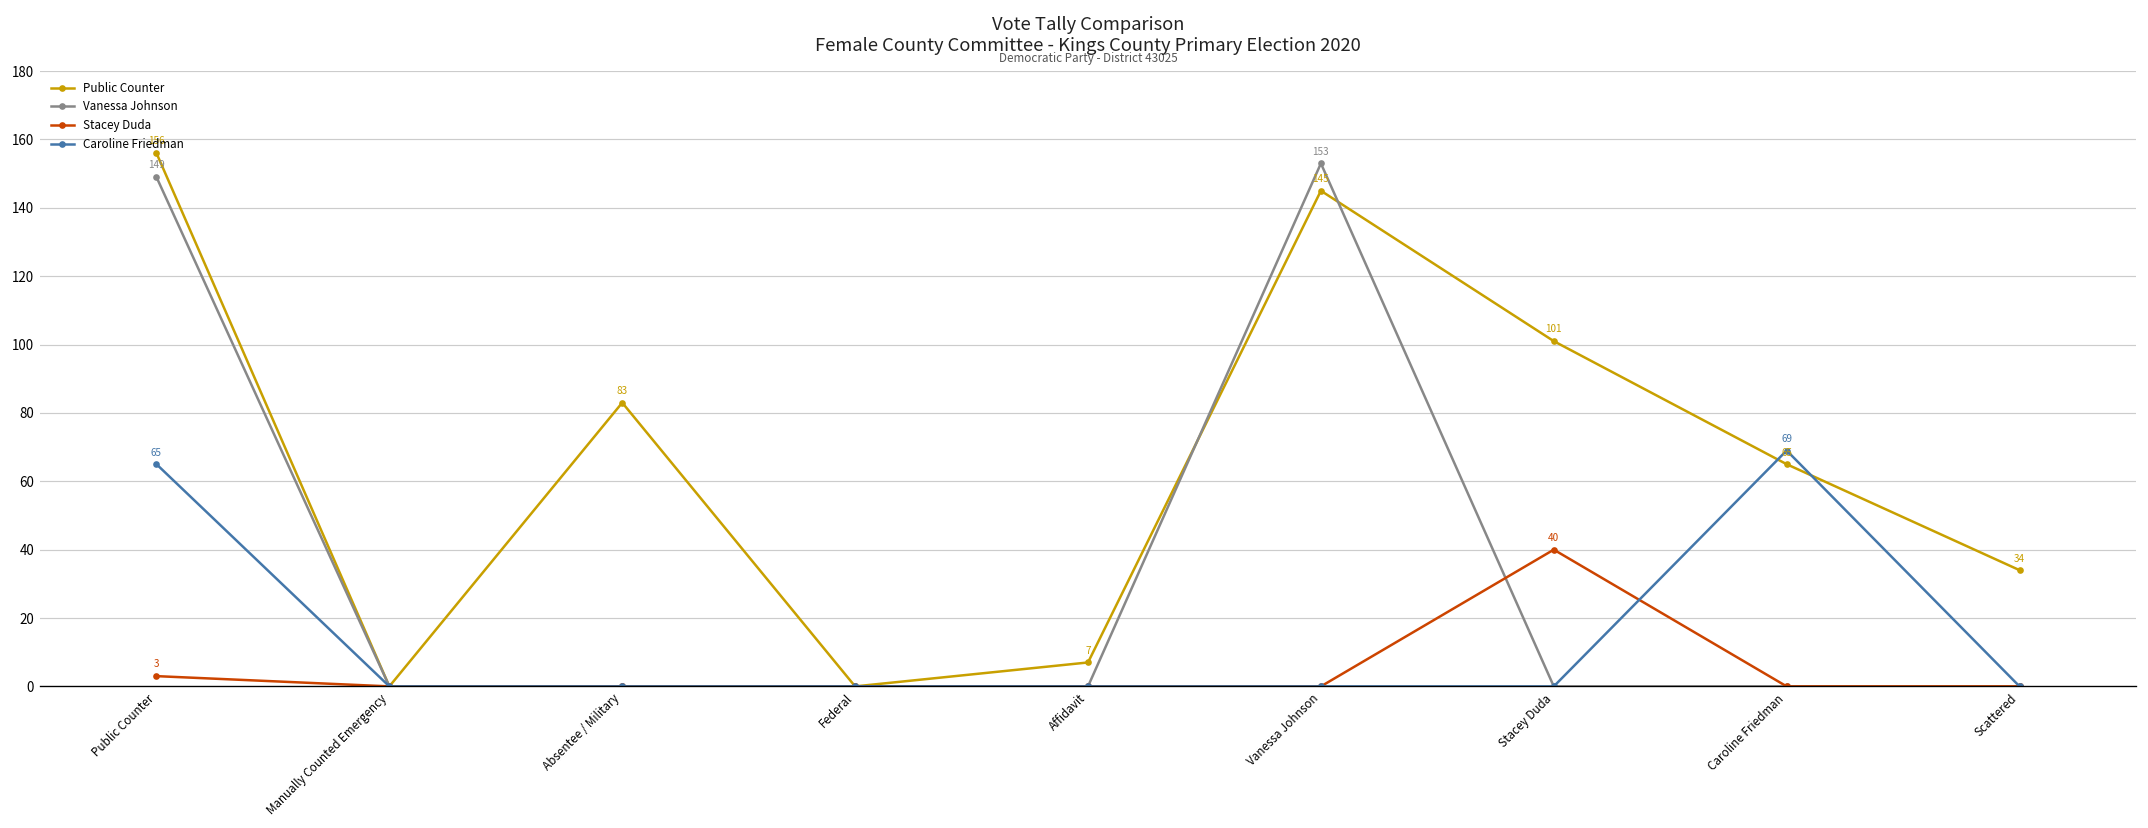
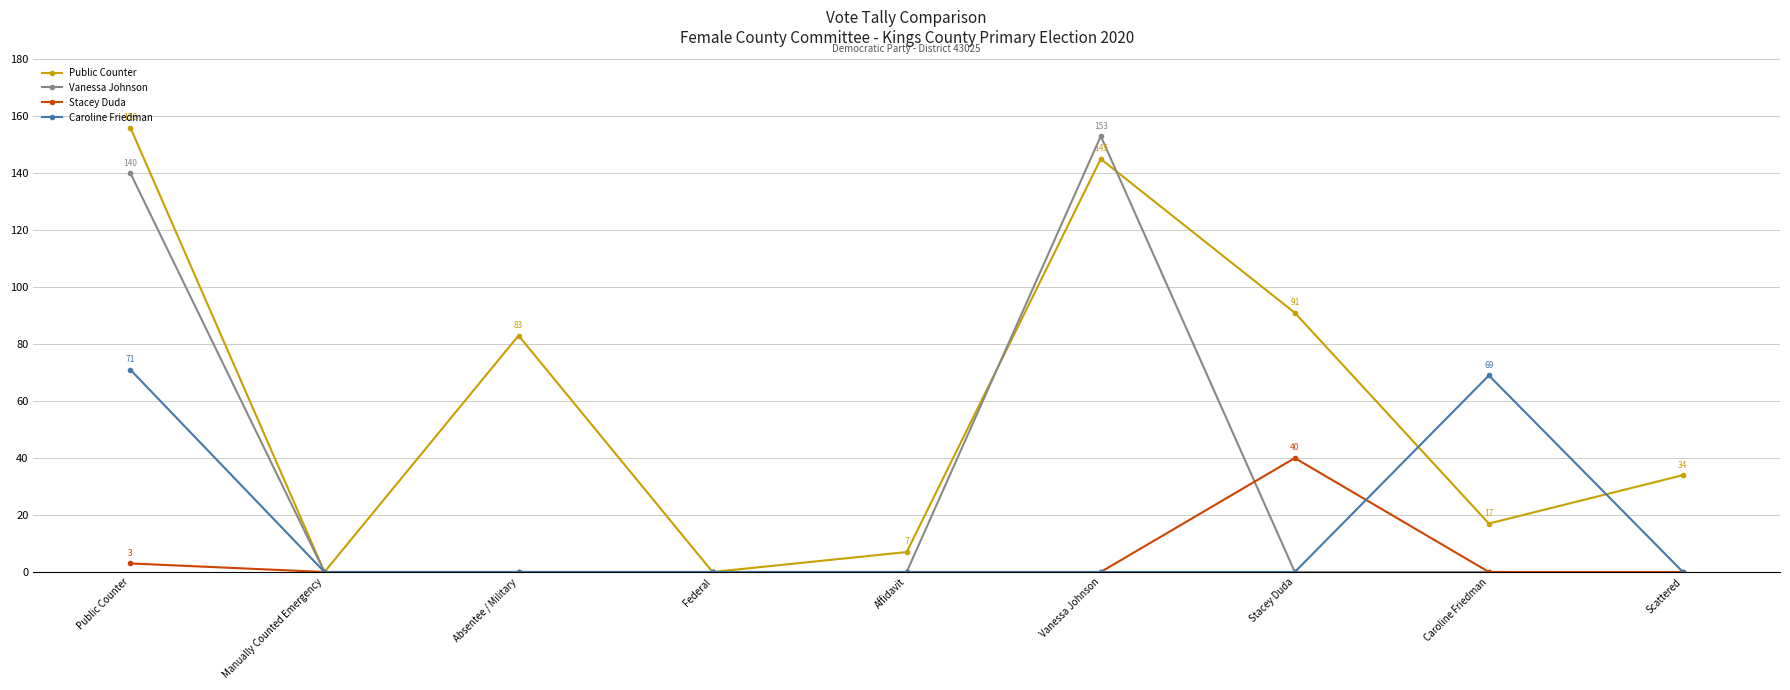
  {
    "Public Counter": {
      "Public Counter": 156,
      "Absentee / Military": 83,
      "Affidavit": 7,
      "Vanessa Johnson": 145,
-     "Stacey Duda": 101,
-     "Caroline Friedman": 65,
+     "Stacey Duda": 91,
+     "Caroline Friedman": 17,
      "Scattered": 34
    },
    "Vanessa Johnson": {
-     "Public Counter": 149,
+     "Public Counter": 140,
      "Vanessa Johnson": 153
    },
    "Stacey Duda": {
      "Public Counter": 3,
      "Stacey Duda": 40
    },
    "Caroline Friedman": {
-     "Public Counter": 65,
+     "Public Counter": 71,
      "Caroline Friedman": 69
    }
  }
